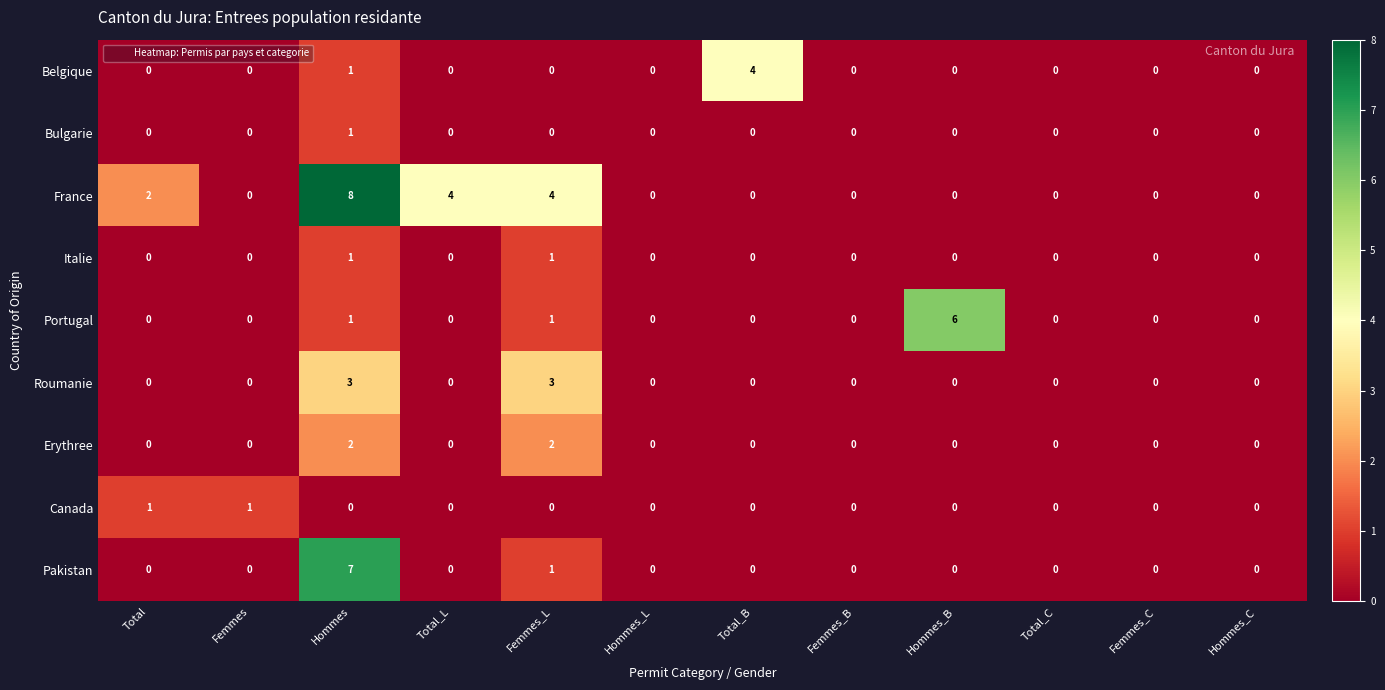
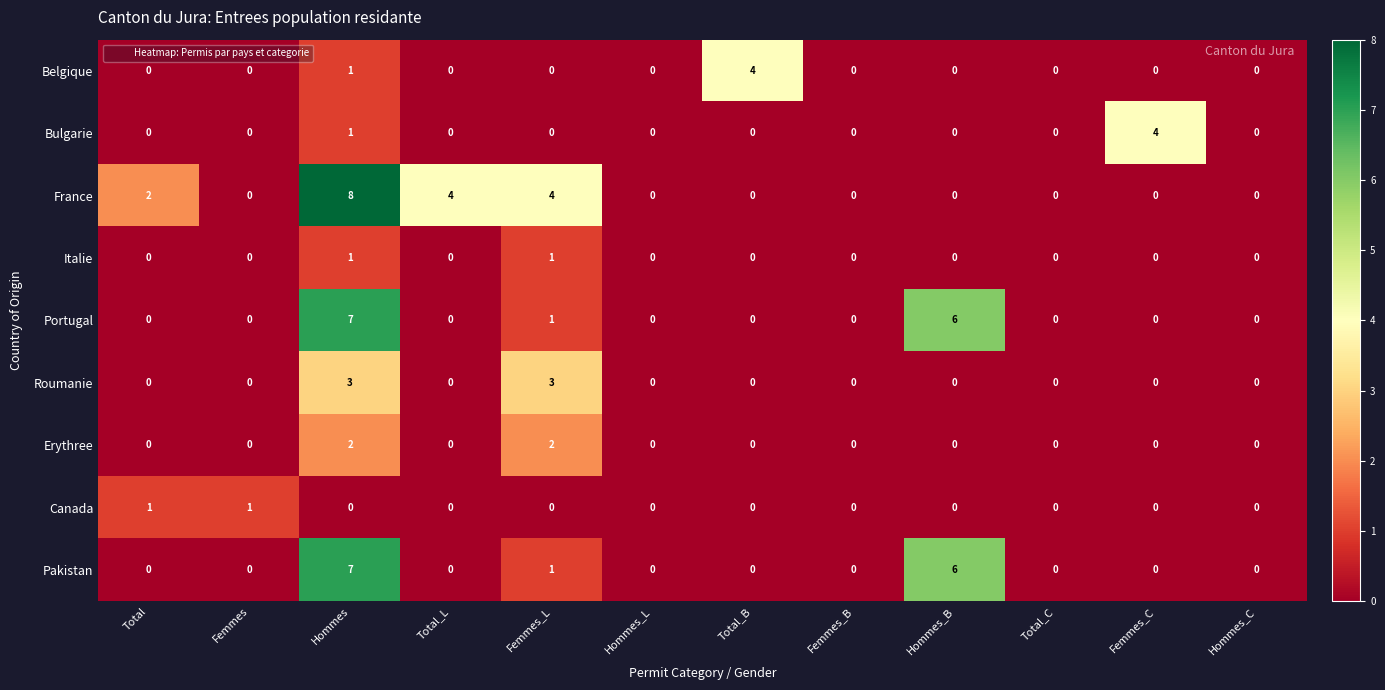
  {
    "Belgique": {
      "Total": 0,
      "Femmes": 0,
      "Hommes": 1,
      "Total_L": 0,
      "Femmes_L": 0,
      "Hommes_L": 0,
      "Total_B": 4,
      "Femmes_B": 0,
      "Hommes_B": 0,
      "Total_C": 0,
      "Femmes_C": 0
    },
    "Bulgarie": {
      "Total": 0,
      "Femmes": 0,
      "Hommes": 1,
      "Total_L": 0,
      "Femmes_L": 0,
      "Hommes_L": 0,
      "Total_B": 0,
      "Femmes_B": 0,
      "Hommes_B": 0,
      "Total_C": 0,
-     "Femmes_C": 0,
+     "Femmes_C": 4,
      "Hommes_C": 0
    },
    "France": {
      "Total": 2,
      "Femmes": 0,
      "Hommes": 8,
      "Total_L": 4,
      "Femmes_L": 4,
      "Hommes_L": 0,
      "Total_B": 0,
      "Femmes_B": 0,
      "Hommes_B": 0,
      "Total_C": 0,
      "Femmes_C": 0,
      "Hommes_C": 0
    },
    "Italie": {
      "Total": 0,
      "Femmes": 0,
      "Hommes": 1,
      "Total_L": 0,
      "Femmes_L": 1,
      "Hommes_L": 0,
      "Total_B": 0,
      "Femmes_B": 0,
      "Hommes_B": 0,
      "Total_C": 0,
      "Femmes_C": 0,
      "Hommes_C": 0
    },
    "Portugal": {
      "Total": 0,
      "Femmes": 0,
-     "Hommes": 1,
+     "Hommes": 7,
      "Total_L": 0,
      "Femmes_L": 1,
      "Hommes_L": 0,
      "Total_B": 0,
      "Femmes_B": 0,
      "Hommes_B": 6,
      "Total_C": 0,
      "Femmes_C": 0,
      "Hommes_C": 0
    },
    "Roumanie": {
      "Total": 0,
      "Femmes": 0,
      "Hommes": 3,
      "Total_L": 0,
      "Femmes_L": 3,
      "Hommes_L": 0,
      "Total_B": 0,
      "Femmes_B": 0,
      "Hommes_B": 0,
      "Total_C": 0,
      "Femmes_C": 0,
      "Hommes_C": 0
    },
    "Erythree": {
      "Total": 0,
      "Femmes": 0,
      "Hommes": 2,
      "Total_L": 0,
      "Femmes_L": 2,
      "Hommes_L": 0,
      "Total_B": 0,
      "Femmes_B": 0,
      "Hommes_B": 0,
      "Total_C": 0,
      "Femmes_C": 0,
      "Hommes_C": 0
    },
    "Canada": {
      "Total": 1,
      "Femmes": 1,
      "Hommes": 0,
      "Total_L": 0,
      "Femmes_L": 0,
      "Hommes_L": 0,
      "Total_B": 0,
      "Femmes_B": 0,
      "Hommes_B": 0,
      "Total_C": 0,
      "Femmes_C": 0,
      "Hommes_C": 0
    },
    "Pakistan": {
      "Total": 0,
      "Femmes": 0,
      "Hommes": 7,
      "Total_L": 0,
      "Femmes_L": 1,
      "Hommes_L": 0,
      "Total_B": 0,
      "Femmes_B": 0,
-     "Hommes_B": 0,
+     "Hommes_B": 6,
      "Total_C": 0,
      "Femmes_C": 0,
      "Hommes_C": 0
    }
  }
